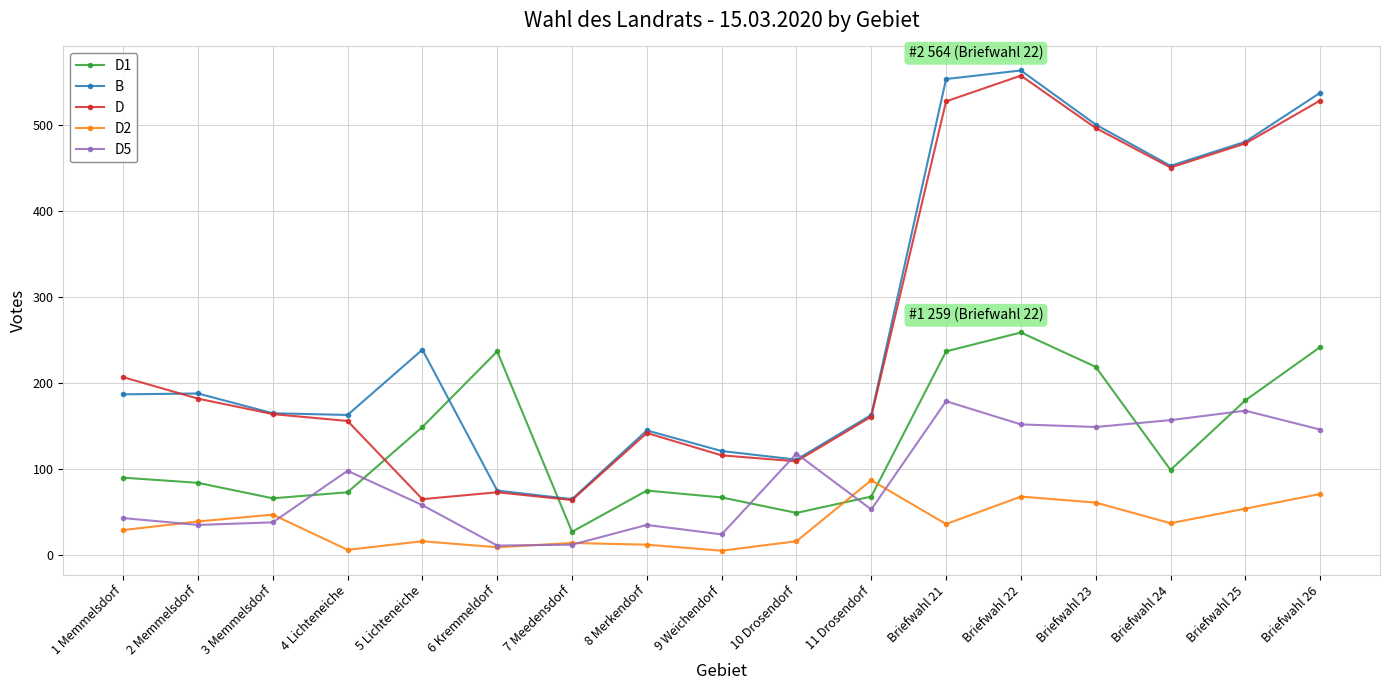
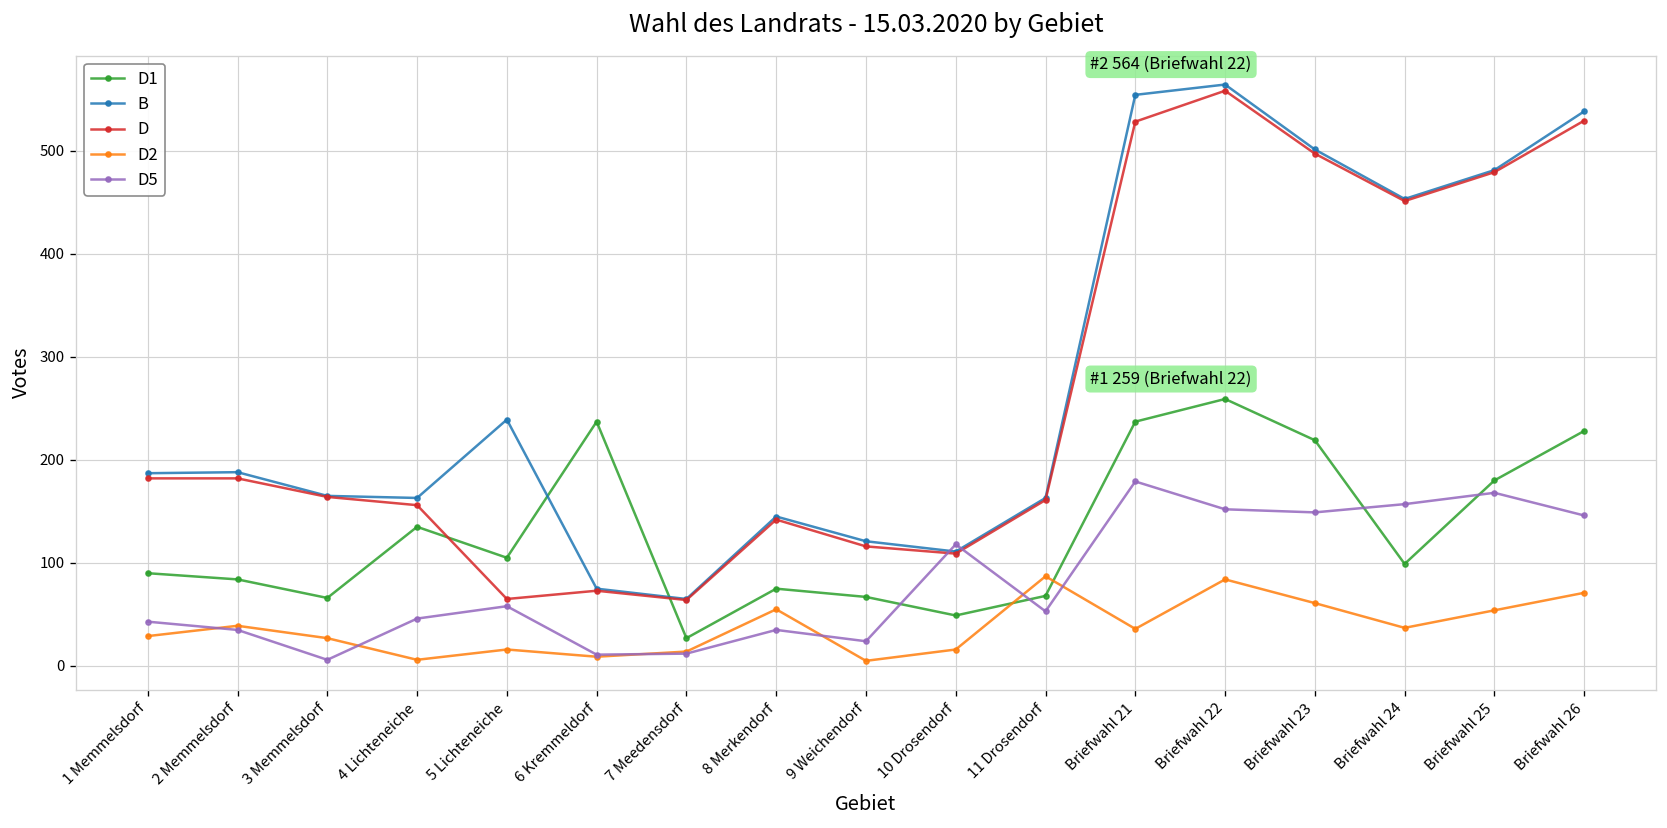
  {
    "D1": {
      "1 Memmelsdorf": 90,
      "2 Memmelsdorf": 80,
      "3 Memmelsdorf": 70,
-     "4 Lichteneiche": 70,
-     "5 Lichteneiche": 150,
+     "4 Lichteneiche": 140,
+     "5 Lichteneiche": 110,
      "6 Kremmeldorf": 240,
      "7 Meedensdorf": 30,
      "8 Merkendorf": 80,
      "9 Weichendorf": 70,
      "10 Drosendorf": 50,
      "11 Drosendorf": 70,
      "Briefwahl 21": 240,
      "Briefwahl 23": 220,
      "Briefwahl 24": 100,
      "Briefwahl 25": 180,
-     "Briefwahl 26": 240
+     "Briefwahl 26": 230
    },
    "B": {
      "1 Memmelsdorf": 190,
      "2 Memmelsdorf": 190,
      "4 Lichteneiche": 160,
      "5 Lichteneiche": 240,
      "8 Merkendorf": 150,
      "9 Weichendorf": 120,
      "Briefwahl 21": 550,
      "Briefwahl 23": 500,
      "Briefwahl 26": 540
    },
    "D": {
-     "1 Memmelsdorf": 210,
+     "1 Memmelsdorf": 180,
      "2 Memmelsdorf": 180,
      "4 Lichteneiche": 160,
      "5 Lichteneiche": 70,
      "8 Merkendorf": 140,
      "9 Weichendorf": 120,
      "Briefwahl 21": 530,
      "Briefwahl 22": 560,
      "Briefwahl 23": 500,
      "Briefwahl 26": 530
    },
    "D2": {
      "1 Memmelsdorf": 30,
      "2 Memmelsdorf": 40,
-     "3 Memmelsdorf": 50,
+     "3 Memmelsdorf": 30,
      "4 Lichteneiche": 10,
      "5 Lichteneiche": 20,
-     "8 Merkendorf": 10,
+     "8 Merkendorf": 60,
      "9 Weichendorf": 10,
      "10 Drosendorf": 20,
      "11 Drosendorf": 90,
      "Briefwahl 21": 40,
-     "Briefwahl 22": 70,
+     "Briefwahl 22": 80,
      "Briefwahl 23": 60,
      "Briefwahl 24": 40,
      "Briefwahl 25": 50,
      "Briefwahl 26": 70
    },
    "D5": {
      "1 Memmelsdorf": 40,
      "2 Memmelsdorf": 40,
-     "3 Memmelsdorf": 40,
-     "4 Lichteneiche": 100,
+     "3 Memmelsdorf": 10,
+     "4 Lichteneiche": 50,
      "5 Lichteneiche": 60,
      "8 Merkendorf": 40,
      "9 Weichendorf": 20,
      "10 Drosendorf": 120,
      "11 Drosendorf": 50,
      "Briefwahl 21": 180,
      "Briefwahl 22": 150,
      "Briefwahl 23": 150,
      "Briefwahl 24": 160,
      "Briefwahl 25": 170,
      "Briefwahl 26": 150
    }
  }
